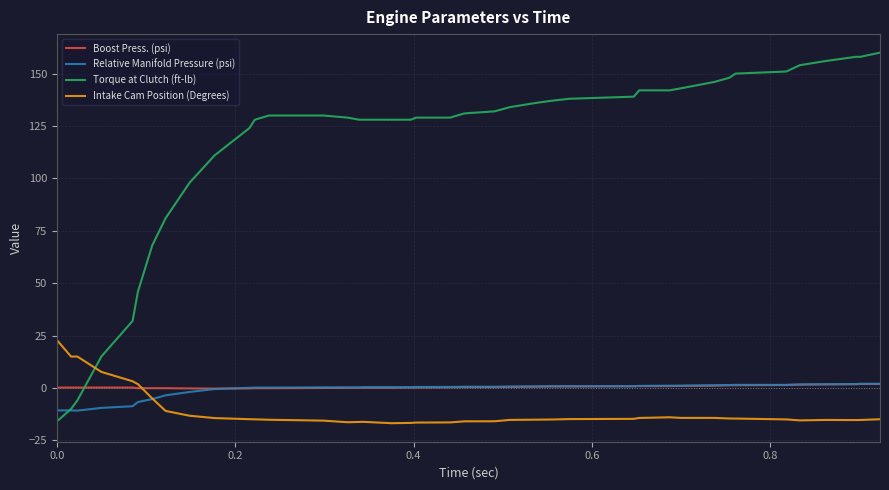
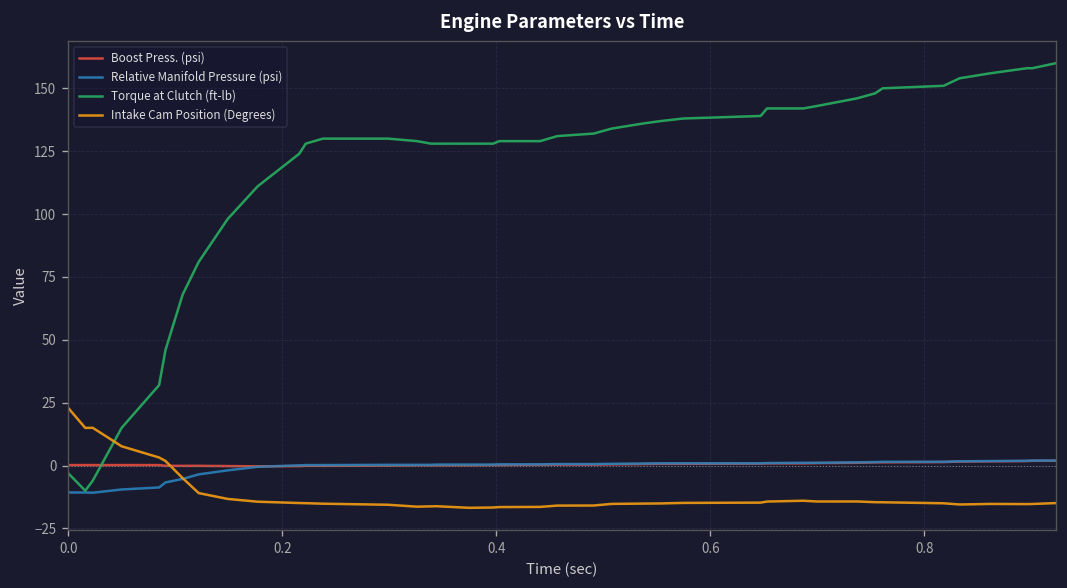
  {
    "Boost Press. (psi)": {
      "0.0": 0
    },
    "Relative Manifold Pressure (psi)": {
      "0.0": -11
    },
    "Torque at Clutch (ft-lb)": {
-     "0.0": -16
+     "0.0": -3
    },
    "Intake Cam Position (Degrees)": {
      "0.0": 23
    }
  }
